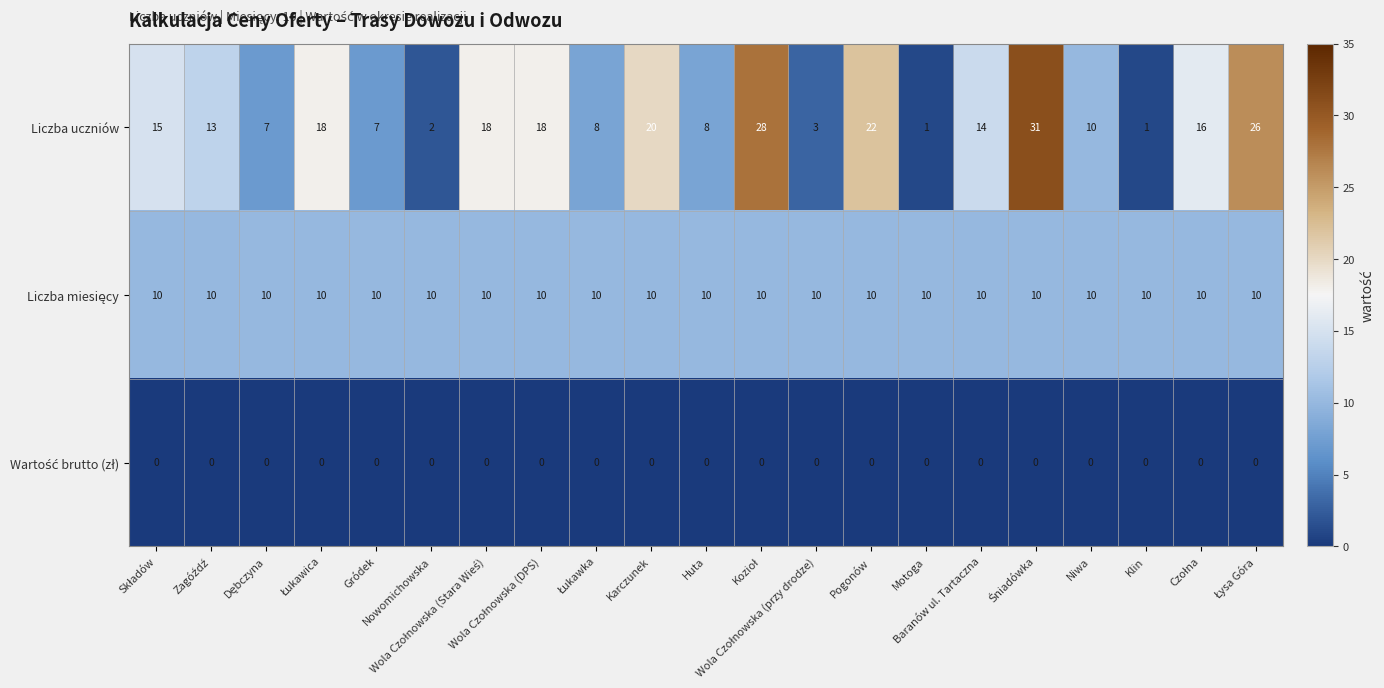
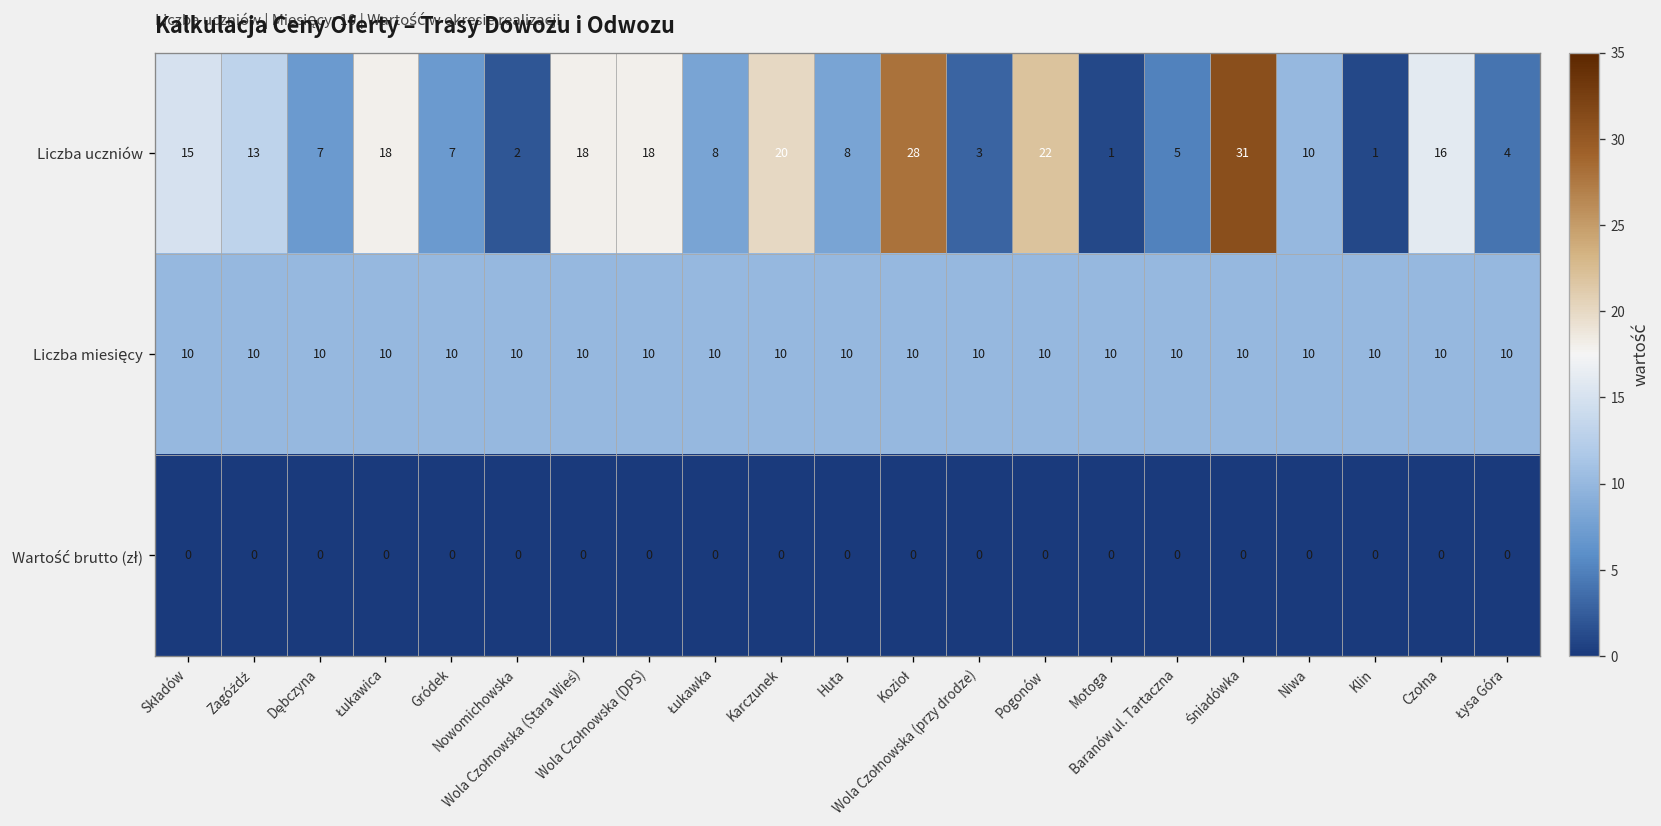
  {
    "Liczba uczniów": {
      "Składów": 15,
      "Zagóźdź": 13,
      "Dębczyna": 7,
      "Łukawica": 18,
      "Gródek": 7,
      "Nowomichowska": 2,
      "Wola Czołnowska (Stara Wieś)": 18,
      "Wola Czołnowska (DPS)": 18,
      "Łukawka": 8,
      "Karczunek": 20,
      "Huta": 8,
      "Kozioł": 28,
      "Wola Czołnowska (przy drodze)": 3,
      "Pogonów": 22,
      "Motoga": 1,
-     "Baranów ul. Tartaczna": 14,
+     "Baranów ul. Tartaczna": 5,
      "Śniadówka": 31,
      "Niwa": 10,
      "Klin": 1,
      "Czołna": 16,
-     "Łysa Góra": 26
+     "Łysa Góra": 4
    },
    "Liczba miesięcy": {
      "Składów": 10,
      "Zagóźdź": 10,
      "Dębczyna": 10,
      "Łukawica": 10,
      "Gródek": 10,
      "Nowomichowska": 10,
      "Wola Czołnowska (Stara Wieś)": 10,
      "Wola Czołnowska (DPS)": 10,
      "Łukawka": 10,
      "Karczunek": 10,
      "Huta": 10,
      "Kozioł": 10,
      "Wola Czołnowska (przy drodze)": 10,
      "Pogonów": 10,
      "Motoga": 10,
      "Baranów ul. Tartaczna": 10,
      "Śniadówka": 10,
      "Niwa": 10,
      "Klin": 10,
      "Czołna": 10,
      "Łysa Góra": 10
    },
    "Wartość brutto (zł)": {
      "Składów": 0,
      "Zagóźdź": 0,
      "Dębczyna": 0,
      "Łukawica": 0,
      "Gródek": 0,
      "Nowomichowska": 0,
      "Wola Czołnowska (Stara Wieś)": 0,
      "Wola Czołnowska (DPS)": 0,
      "Łukawka": 0,
      "Karczunek": 0,
      "Huta": 0,
      "Kozioł": 0,
      "Wola Czołnowska (przy drodze)": 0,
      "Pogonów": 0,
      "Motoga": 0,
      "Baranów ul. Tartaczna": 0,
      "Śniadówka": 0,
      "Niwa": 0,
      "Klin": 0,
      "Czołna": 0,
      "Łysa Góra": 0
    }
  }
